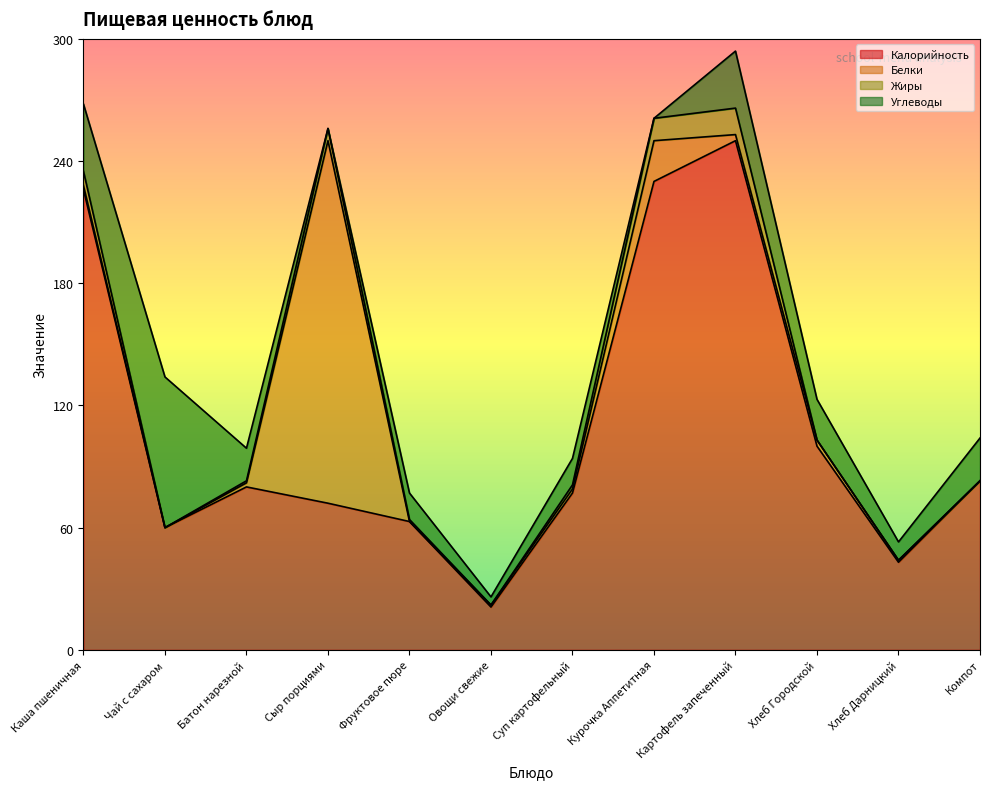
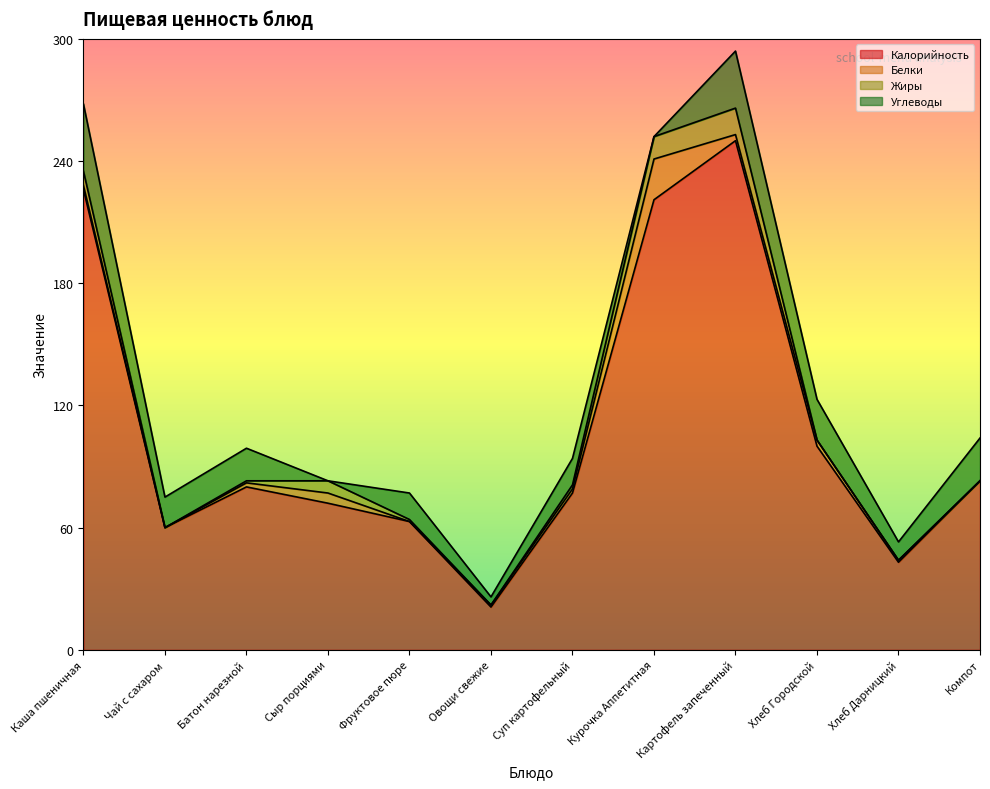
  {
    "Калорийность": {
      "Каша пшеничная": 226,
      "Батон нарезной": 80,
      "Сыр порциями": 72,
      "Суп картофельный": 77,
-     "Курочка Аппетитная": 230,
+     "Курочка Аппетитная": 221,
      "Картофель запеченный": 250,
      "Хлеб Городской": 100
    },
    "Белки": {
      "Каша пшеничная": 2,
-     "Сыр порциями": 178,
+     "Сыр порциями": 5,
      "Суп картофельный": 2,
      "Курочка Аппетитная": 20,
      "Картофель запеченный": 3
    },
    "Жиры": {
      "Каша пшеничная": 7,
      "Суп картофельный": 2,
      "Картофель запеченный": 13
    },
    "Углеводы": {
      "Каша пшеничная": 33,
-     "Чай с сахаром": 74,
+     "Чай с сахаром": 15,
      "Батон нарезной": 16,
      "Фруктовое пюре": 13,
      "Овощи свежие": 4,
      "Суп картофельный": 13,
      "Картофель запеченный": 28,
      "Хлеб Городской": 20,
      "Хлеб Дарницкий": 9,
      "Компот": 21
    }
  }
